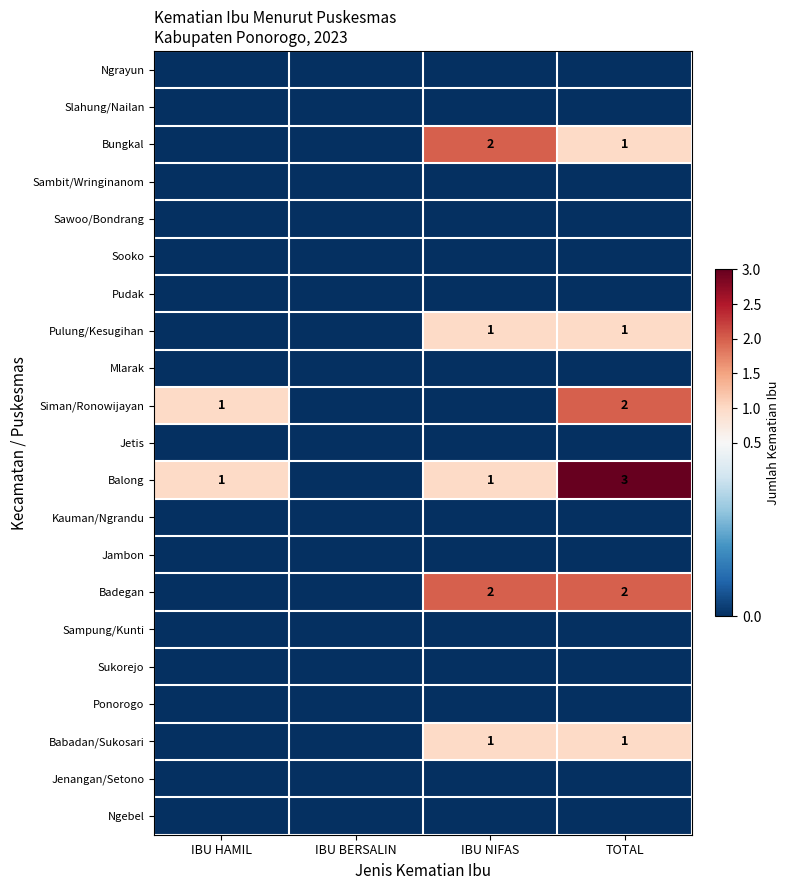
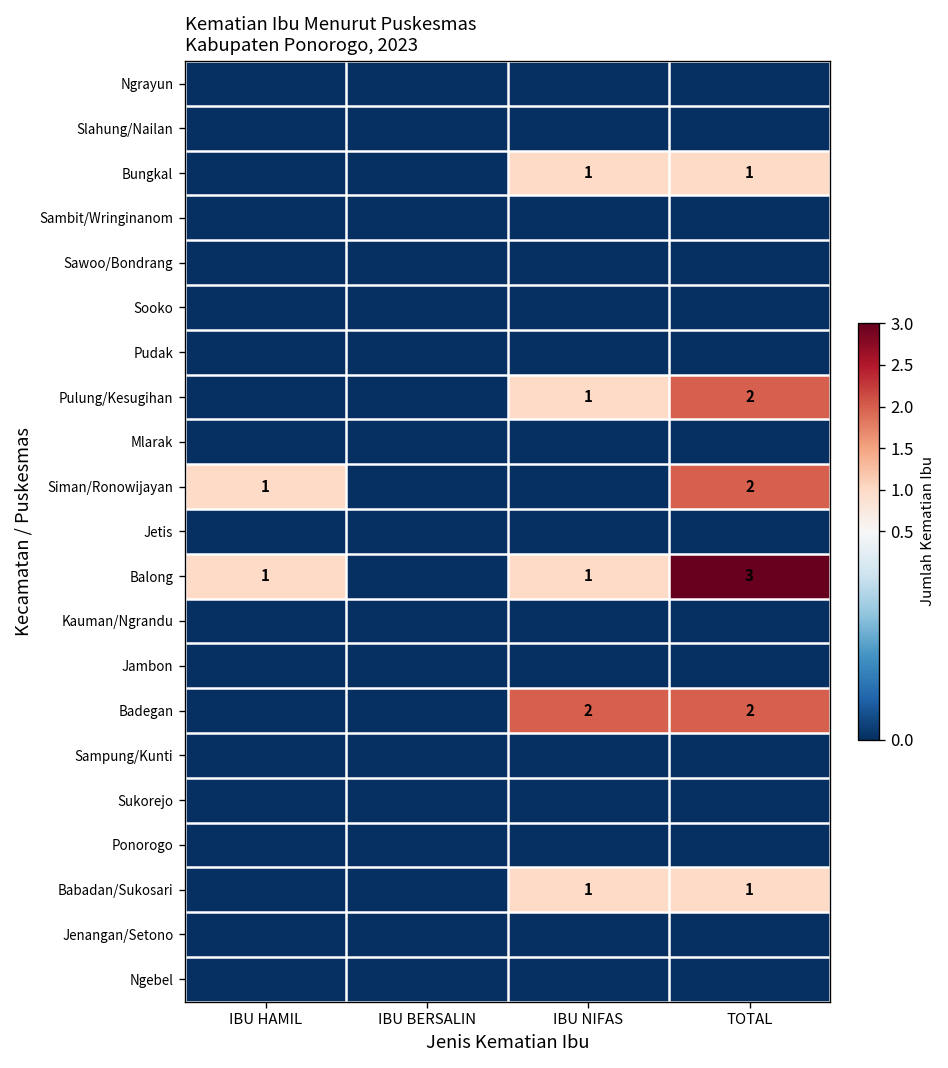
  {
    "Bungkal": {
-     "IBU NIFAS": 2,
+     "IBU NIFAS": 1,
      "TOTAL": 1
    },
    "Pulung/Kesugihan": {
      "IBU NIFAS": 1,
-     "TOTAL": 1
+     "TOTAL": 2
    },
    "Siman/Ronowijayan": {
      "IBU HAMIL": 1,
      "TOTAL": 2
    },
    "Balong": {
      "IBU HAMIL": 1,
      "IBU NIFAS": 1,
      "TOTAL": 3
    },
    "Badegan": {
      "IBU NIFAS": 2,
      "TOTAL": 2
    },
    "Babadan/Sukosari": {
      "IBU NIFAS": 1,
      "TOTAL": 1
    }
  }
